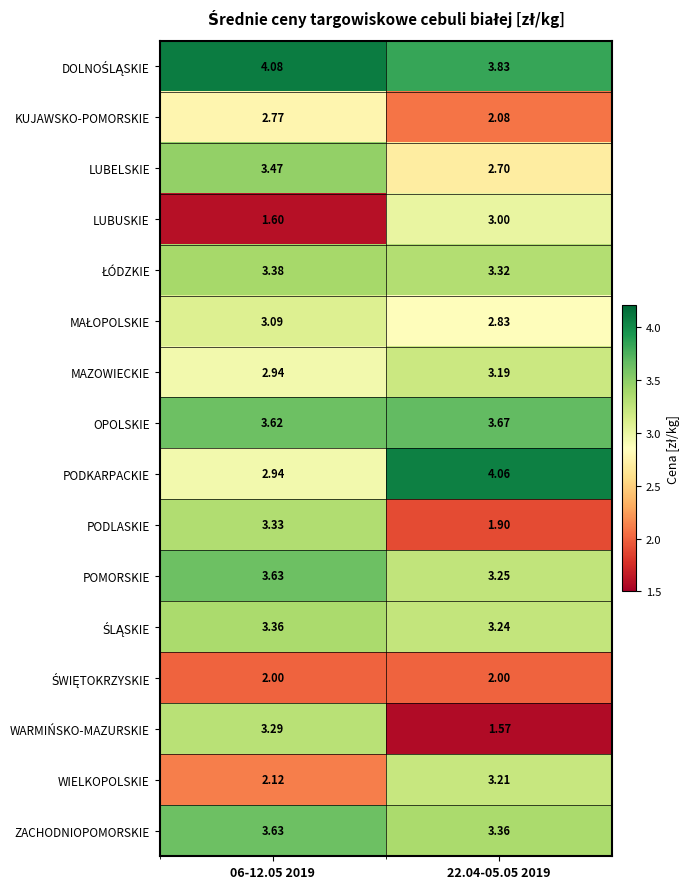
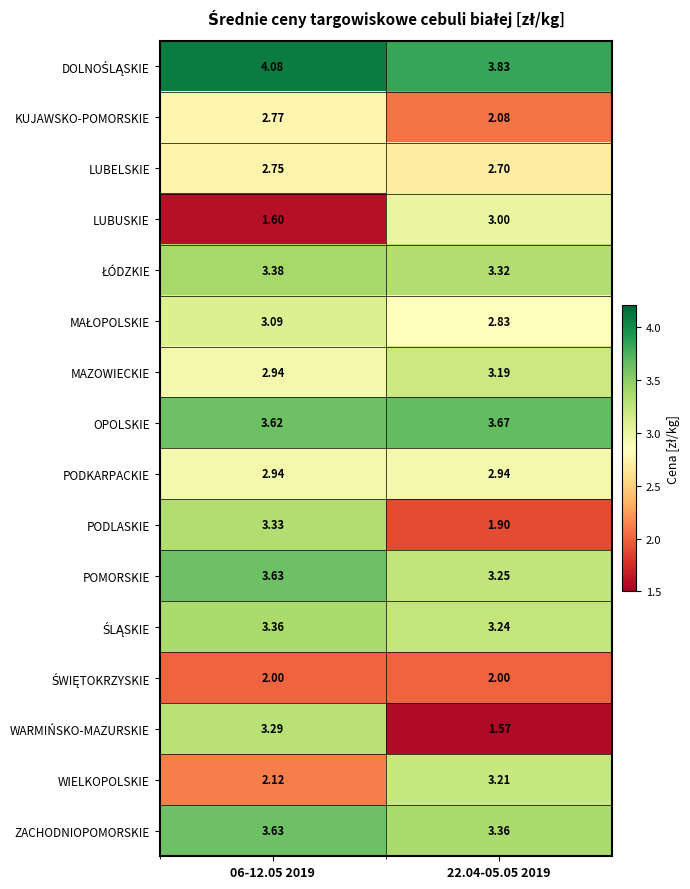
  {
    "DOLNOŚLĄSKIE": {
      "06-12.05 2019": 4.08,
      "22.04-05.05 2019": 3.83
    },
    "KUJAWSKO-POMORSKIE": {
      "06-12.05 2019": 2.77,
      "22.04-05.05 2019": 2.08
    },
    "LUBELSKIE": {
-     "06-12.05 2019": 3.47,
+     "06-12.05 2019": 2.75,
      "22.04-05.05 2019": 2.70
    },
    "LUBUSKIE": {
      "06-12.05 2019": 1.60,
      "22.04-05.05 2019": 3.00
    },
    "ŁÓDZKIE": {
      "06-12.05 2019": 3.38,
      "22.04-05.05 2019": 3.32
    },
    "MAŁOPOLSKIE": {
      "06-12.05 2019": 3.09,
      "22.04-05.05 2019": 2.83
    },
    "MAZOWIECKIE": {
      "06-12.05 2019": 2.94,
      "22.04-05.05 2019": 3.19
    },
    "OPOLSKIE": {
      "06-12.05 2019": 3.62,
      "22.04-05.05 2019": 3.67
    },
    "PODKARPACKIE": {
      "06-12.05 2019": 2.94,
-     "22.04-05.05 2019": 4.06
+     "22.04-05.05 2019": 2.94
    },
    "PODLASKIE": {
      "06-12.05 2019": 3.33,
      "22.04-05.05 2019": 1.90
    },
    "POMORSKIE": {
      "06-12.05 2019": 3.63,
      "22.04-05.05 2019": 3.25
    },
    "ŚLĄSKIE": {
      "06-12.05 2019": 3.36,
      "22.04-05.05 2019": 3.24
    },
    "ŚWIĘTOKRZYSKIE": {
      "06-12.05 2019": 2.00,
      "22.04-05.05 2019": 2.00
    },
    "WARMIŃSKO-MAZURSKIE": {
      "06-12.05 2019": 3.29,
      "22.04-05.05 2019": 1.57
    },
    "WIELKOPOLSKIE": {
      "06-12.05 2019": 2.12,
      "22.04-05.05 2019": 3.21
    },
    "ZACHODNIOPOMORSKIE": {
      "06-12.05 2019": 3.63,
      "22.04-05.05 2019": 3.36
    }
  }
